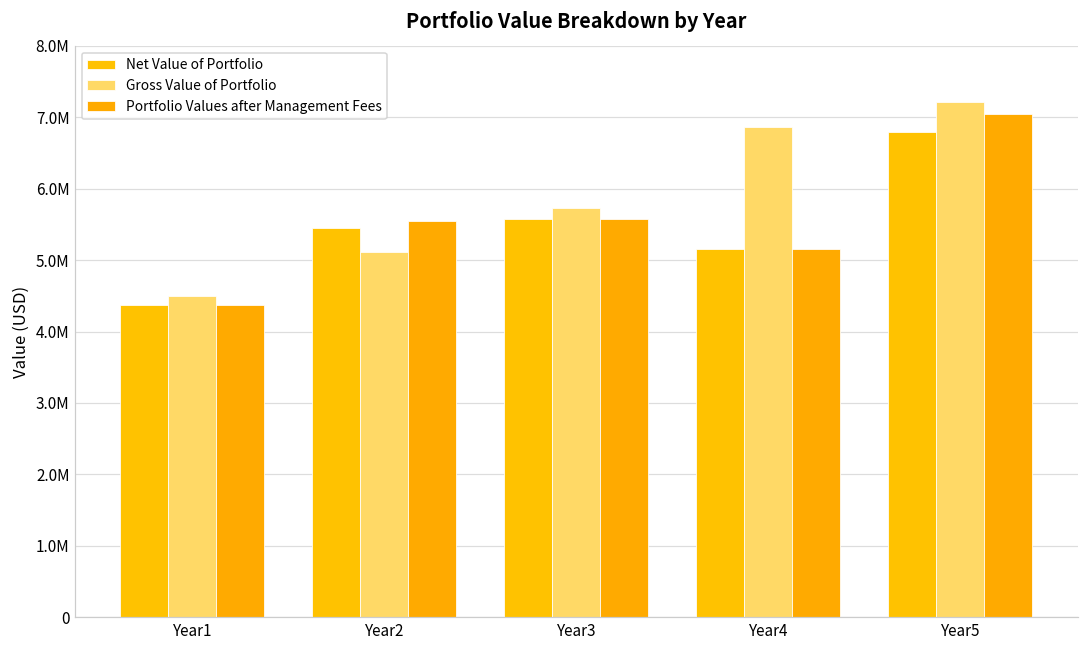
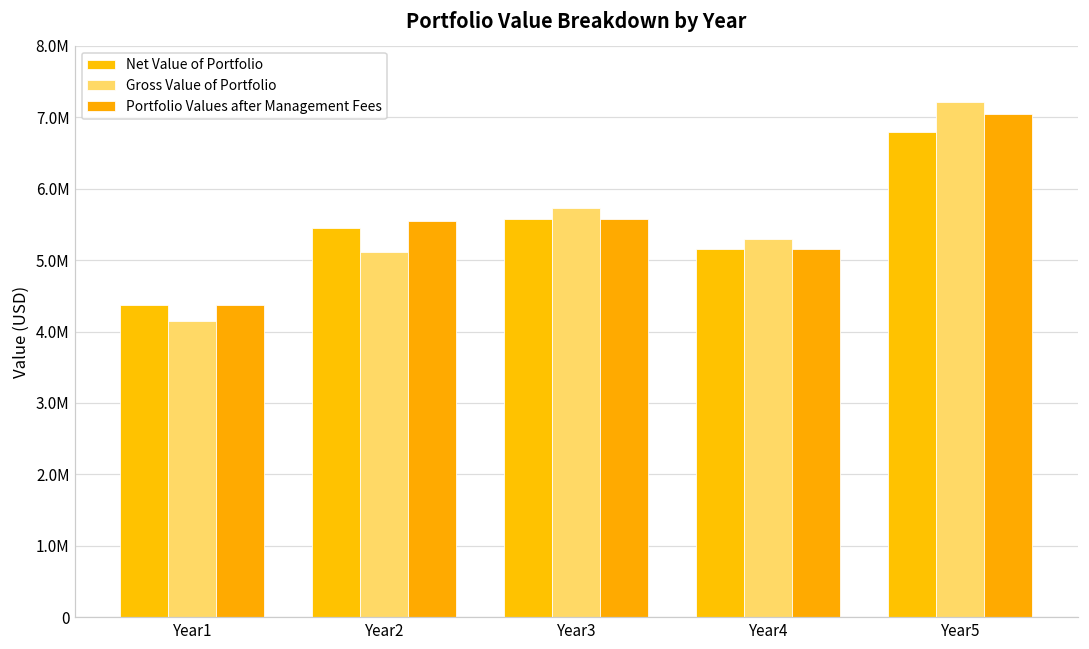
  {
    "Gross Value of Portfolio": {
-     "Year1": 4500000,
+     "Year1": 4100000,
      "Year2": 5100000,
      "Year3": 5700000,
-     "Year4": 6900000,
+     "Year4": 5300000,
      "Year5": 7200000
    }
  }
